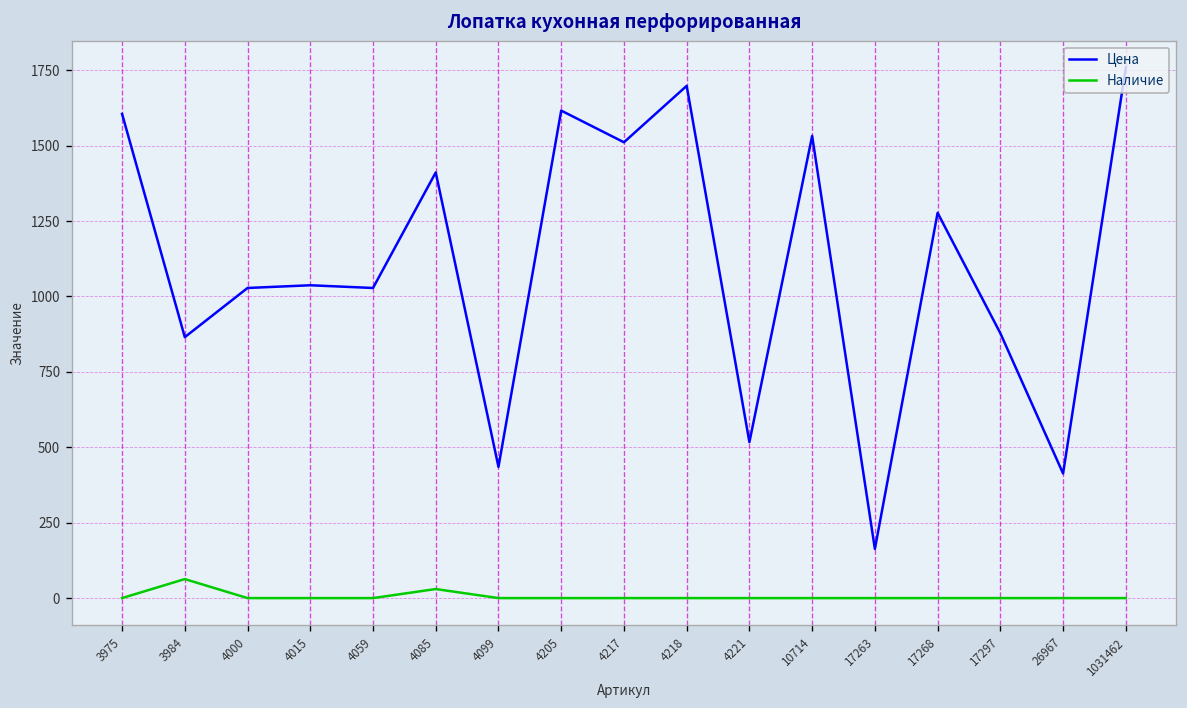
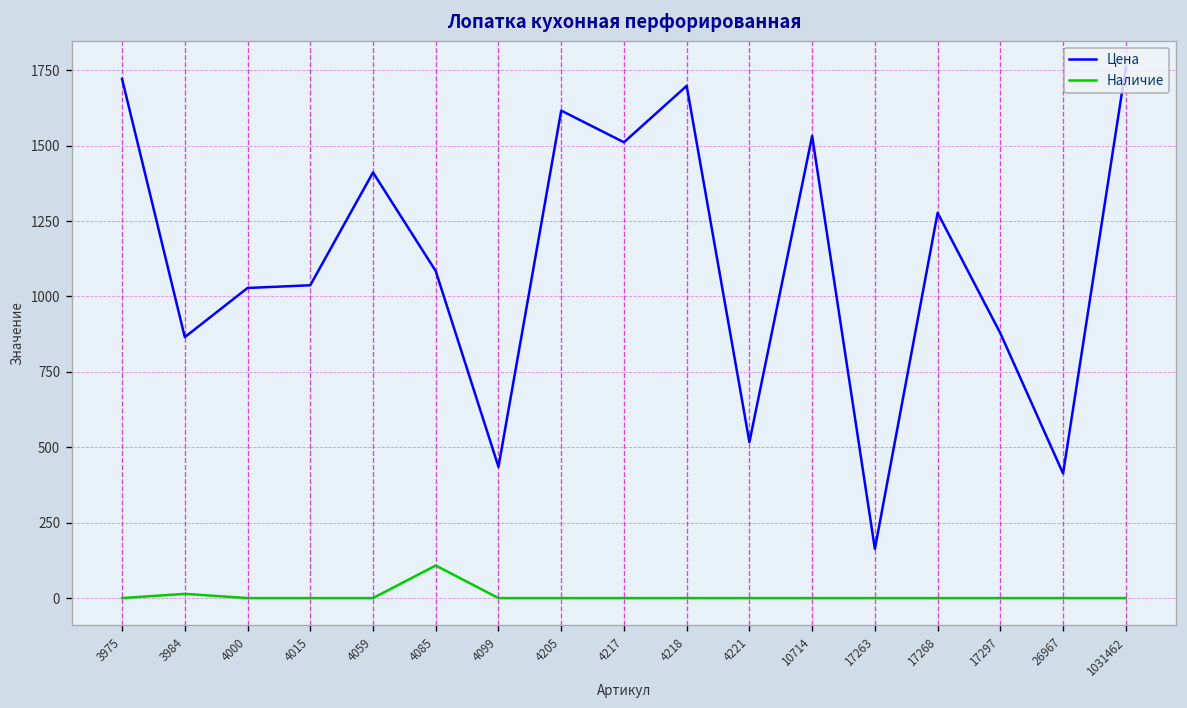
  {
    "Цена": {
-     "3975": 1610,
+     "3975": 1720,
      "3984": 870,
      "4000": 1030,
      "4015": 1040,
-     "4059": 1030,
-     "4085": 1410,
+     "4059": 1410,
+     "4085": 1080,
      "4099": 440,
      "4205": 1620,
      "4217": 1510,
      "4218": 1700,
      "4221": 520,
      "10714": 1530,
      "17263": 160,
      "17268": 1280,
      "17297": 880,
      "26967": 410
    },
    "Наличие": {
      "3975": 0,
-     "3984": 60,
+     "3984": 10,
      "4000": 0,
      "4015": 0,
      "4059": 0,
-     "4085": 30,
+     "4085": 110,
      "4099": 0,
      "4205": 0,
      "4217": 0,
      "4218": 0,
      "4221": 0,
      "10714": 0,
      "17263": 0,
      "17268": 0,
      "17297": 0,
      "26967": 0,
      "1031462": 0
    }
  }
